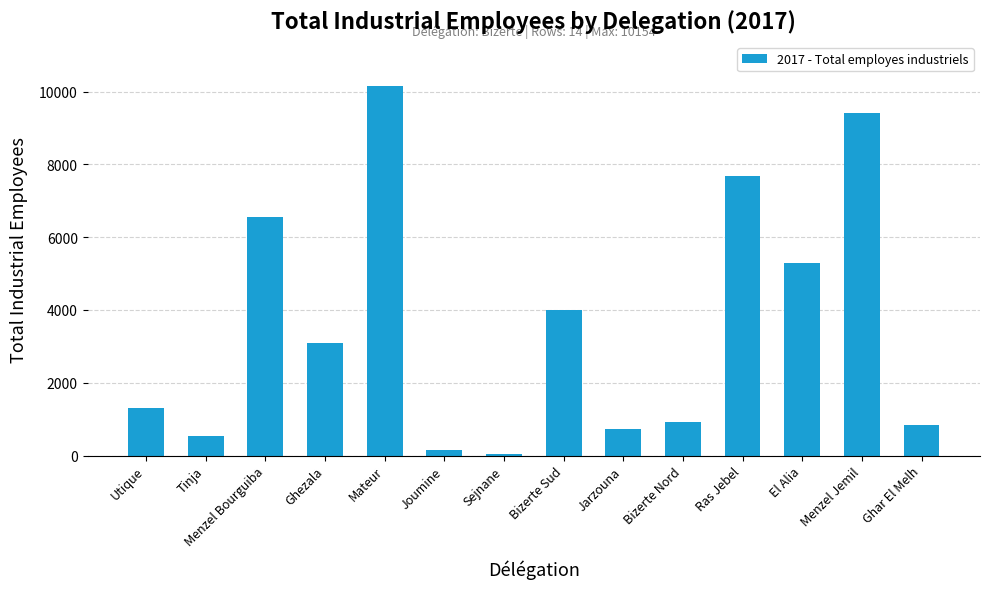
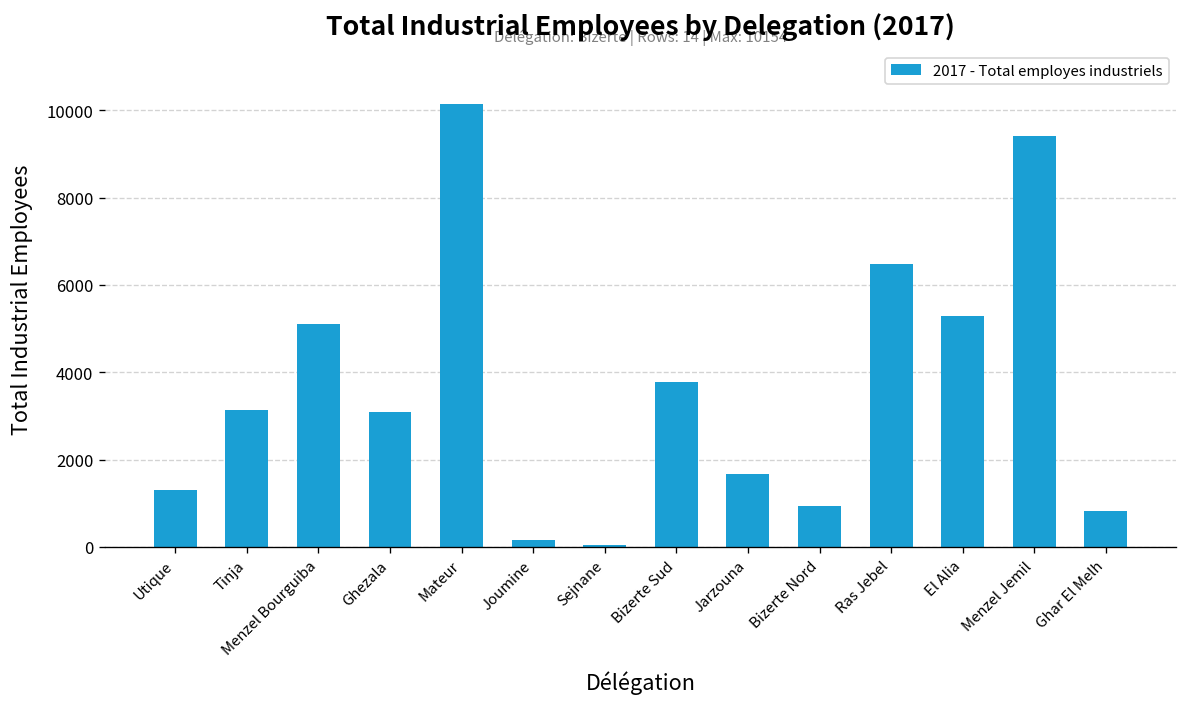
  {
    "Utique": 1300,
-   "Tinja": 500,
-   "Menzel Bourguiba": 6600,
+   "Tinja": 3100,
+   "Menzel Bourguiba": 5100,
    "Ghezala": 3100,
    "Mateur": 10200,
    "Joumine": 200,
-   "Bizerte Sud": 4000,
-   "Jarzouna": 700,
+   "Bizerte Sud": 3800,
+   "Jarzouna": 1700,
    "Bizerte Nord": 900,
-   "Ras Jebel": 7700,
+   "Ras Jebel": 6500,
    "El Alia": 5300,
    "Menzel Jemil": 9400,
    "Ghar El Melh": 800
  }
